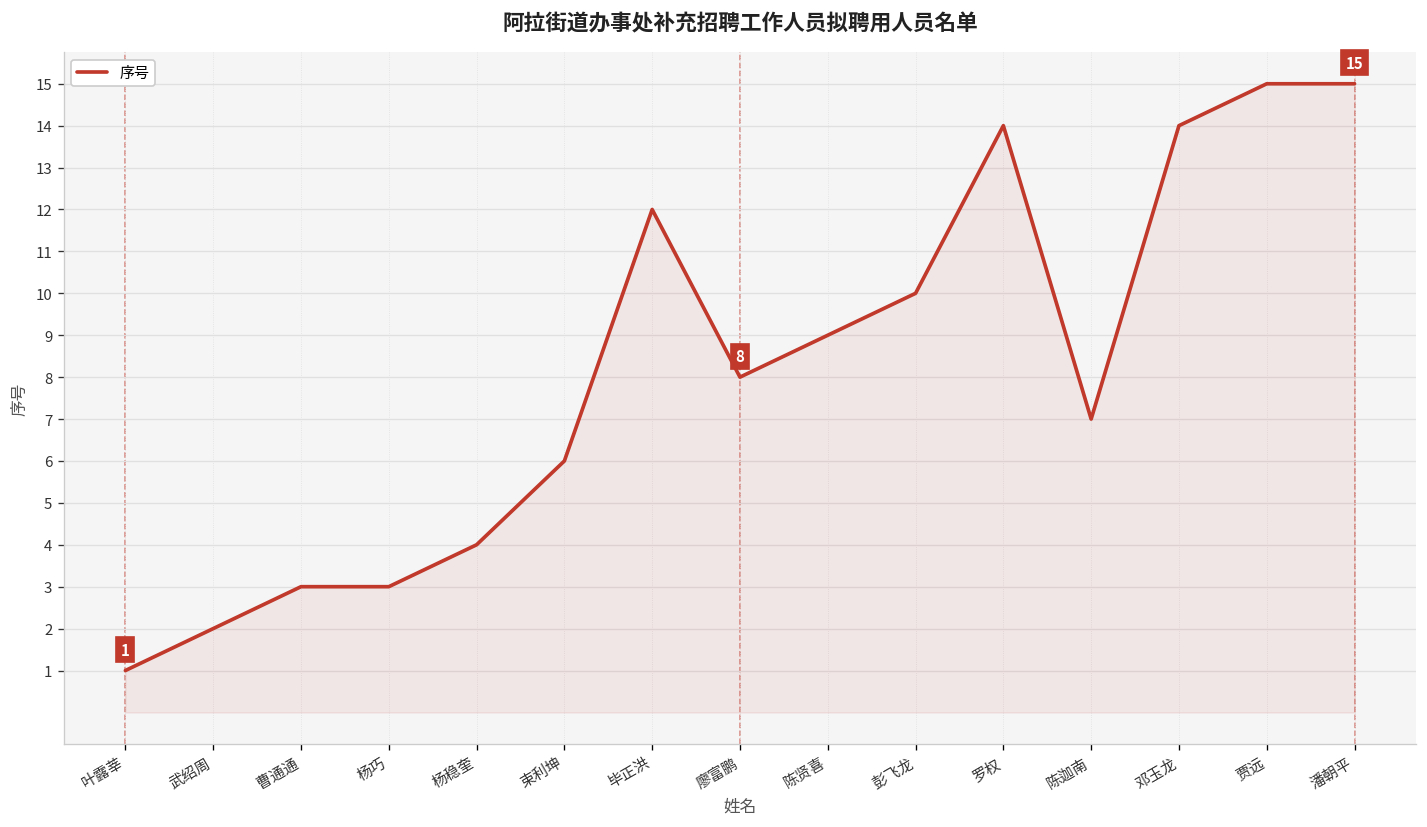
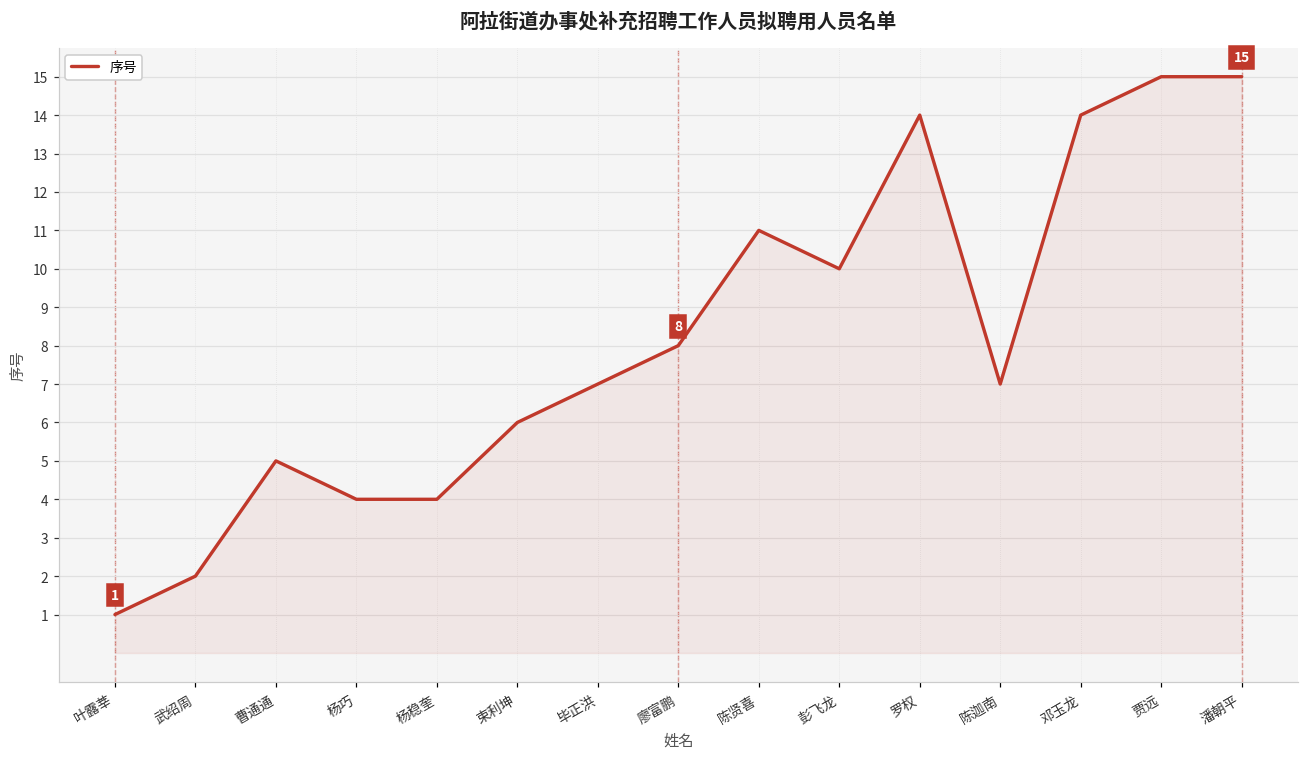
  {
    "武绍周": 2,
-   "曹通通": 3,
-   "杨巧": 3,
+   "曹通通": 5,
+   "杨巧": 4,
    "杨稳奎": 4,
    "束利坤": 6,
-   "毕正洪": 12,
-   "陈贤喜": 9,
+   "毕正洪": 7,
+   "陈贤喜": 11,
    "彭飞龙": 10,
    "罗权": 14,
    "陈迦南": 7,
    "邓玉龙": 14,
    "贾远": 15
  }
